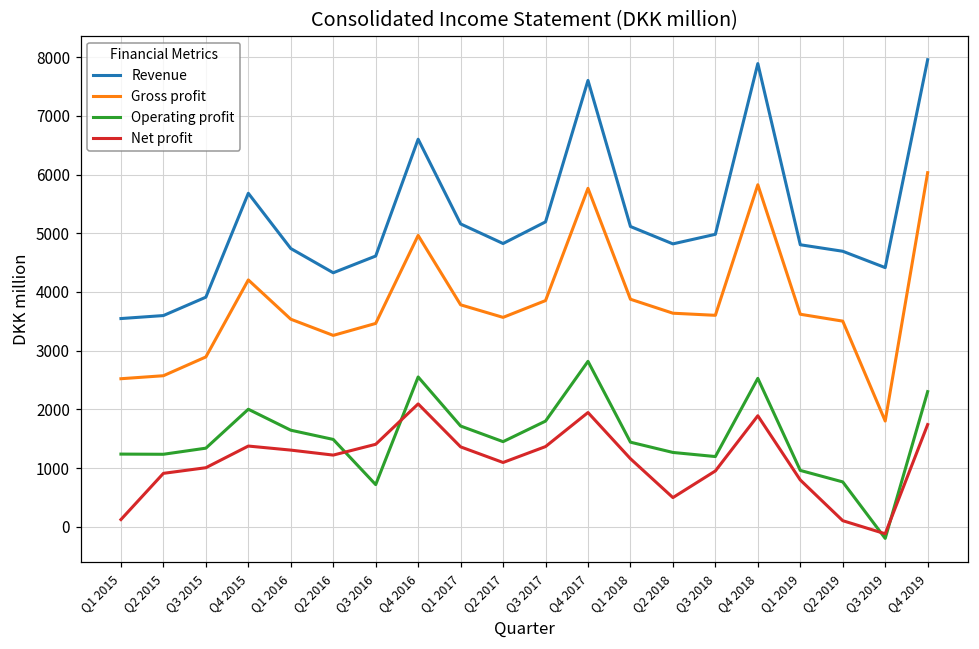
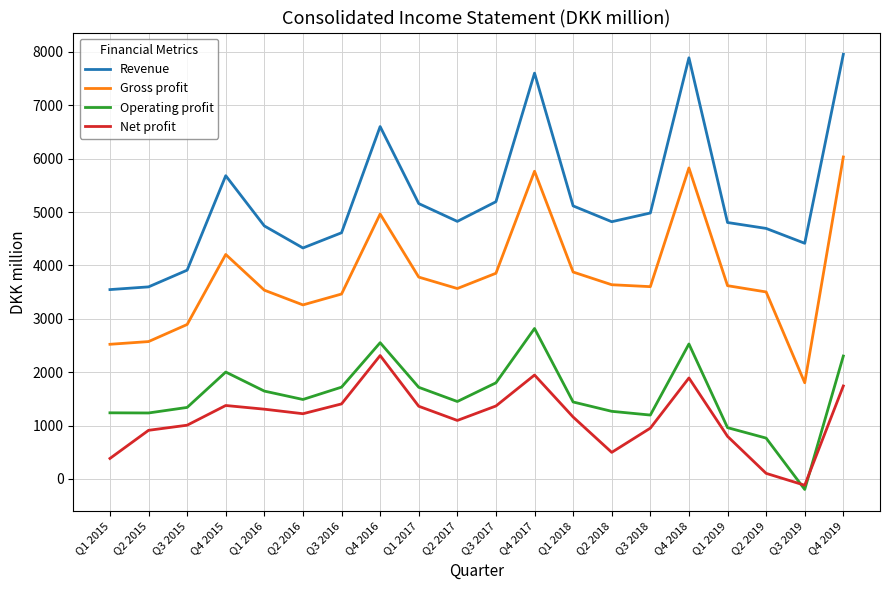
  {
    "Revenue": {
      "Q1 2015": 3500,
      "Q2 2015": 3600,
      "Q3 2015": 3900,
      "Q4 2015": 5700,
      "Q1 2016": 4700,
      "Q2 2016": 4300,
      "Q3 2016": 4600,
      "Q4 2016": 6600,
      "Q1 2017": 5200,
      "Q2 2017": 4800,
      "Q3 2017": 5200,
      "Q4 2017": 7600,
      "Q1 2018": 5100,
      "Q2 2018": 4800,
      "Q3 2018": 5000,
      "Q4 2018": 7900,
      "Q1 2019": 4800,
      "Q2 2019": 4700,
      "Q3 2019": 4400,
      "Q4 2019": 8000
    },
    "Gross profit": {
      "Q1 2015": 2500,
      "Q2 2015": 2600,
      "Q3 2015": 2900,
      "Q4 2015": 4200,
      "Q1 2016": 3500,
      "Q2 2016": 3300,
      "Q3 2016": 3500,
      "Q4 2016": 5000,
      "Q1 2017": 3800,
      "Q2 2017": 3600,
      "Q3 2017": 3900,
      "Q4 2017": 5800,
      "Q1 2018": 3900,
      "Q2 2018": 3600,
      "Q3 2018": 3600,
      "Q4 2018": 5800,
      "Q1 2019": 3600,
      "Q2 2019": 3500,
      "Q3 2019": 1800,
      "Q4 2019": 6000
    },
    "Operating profit": {
      "Q1 2015": 1200,
      "Q2 2015": 1200,
      "Q3 2015": 1300,
      "Q4 2015": 2000,
      "Q1 2016": 1600,
      "Q2 2016": 1500,
-     "Q3 2016": 700,
+     "Q3 2016": 1700,
      "Q4 2016": 2600,
      "Q1 2017": 1700,
      "Q2 2017": 1500,
      "Q3 2017": 1800,
      "Q4 2017": 2800,
      "Q1 2018": 1400,
      "Q2 2018": 1300,
      "Q3 2018": 1200,
      "Q4 2018": 2500,
      "Q1 2019": 1000,
      "Q2 2019": 800,
      "Q3 2019": -200,
      "Q4 2019": 2300
    },
    "Net profit": {
-     "Q1 2015": 100,
+     "Q1 2015": 400,
      "Q2 2015": 900,
      "Q3 2015": 1000,
      "Q4 2015": 1400,
      "Q1 2016": 1300,
      "Q2 2016": 1200,
      "Q3 2016": 1400,
-     "Q4 2016": 2100,
+     "Q4 2016": 2300,
      "Q1 2017": 1400,
      "Q2 2017": 1100,
      "Q3 2017": 1400,
      "Q4 2017": 1900,
      "Q1 2018": 1200,
      "Q2 2018": 500,
      "Q3 2018": 1000,
      "Q4 2018": 1900,
      "Q1 2019": 800,
      "Q2 2019": 100,
      "Q3 2019": -100,
      "Q4 2019": 1700
    }
  }
